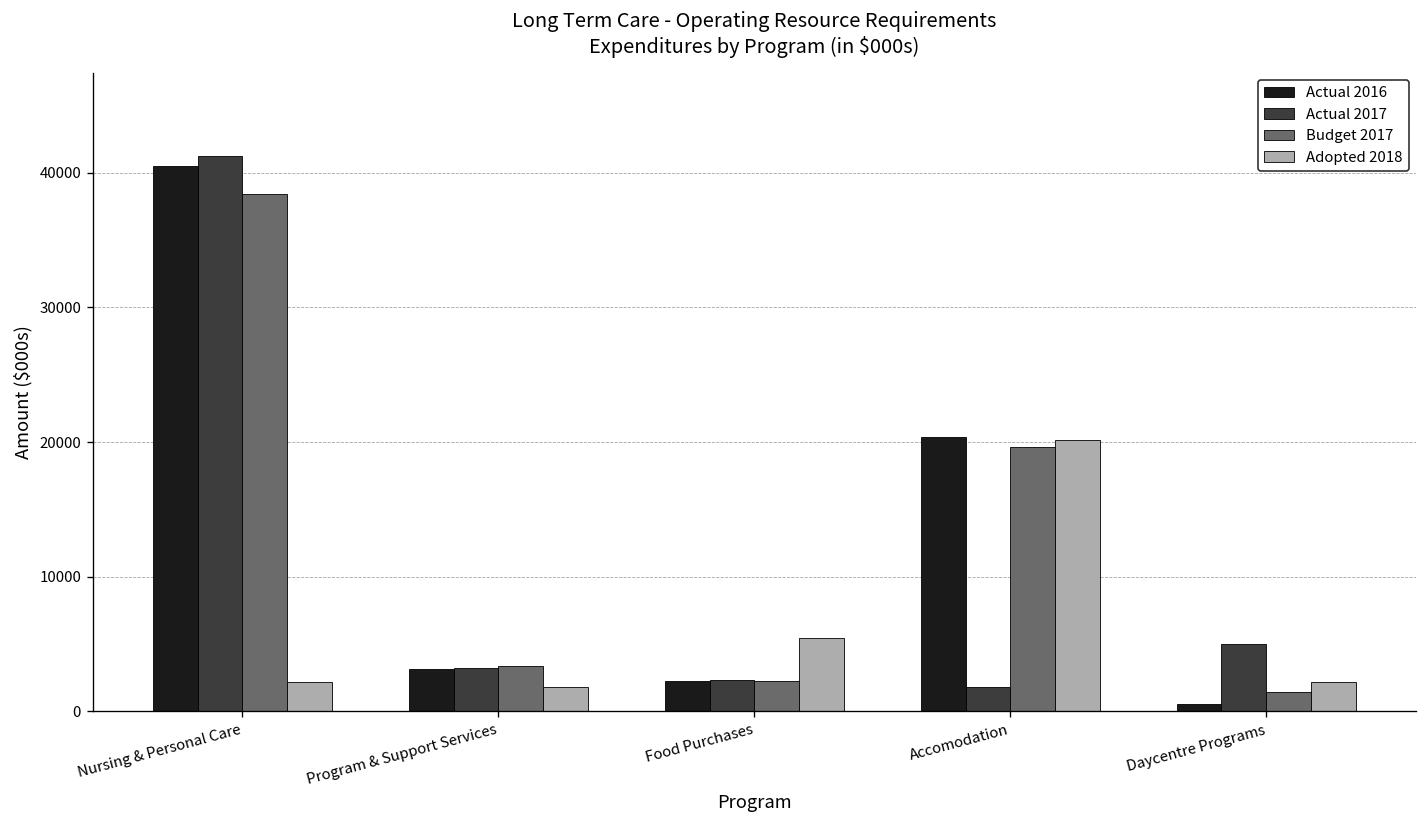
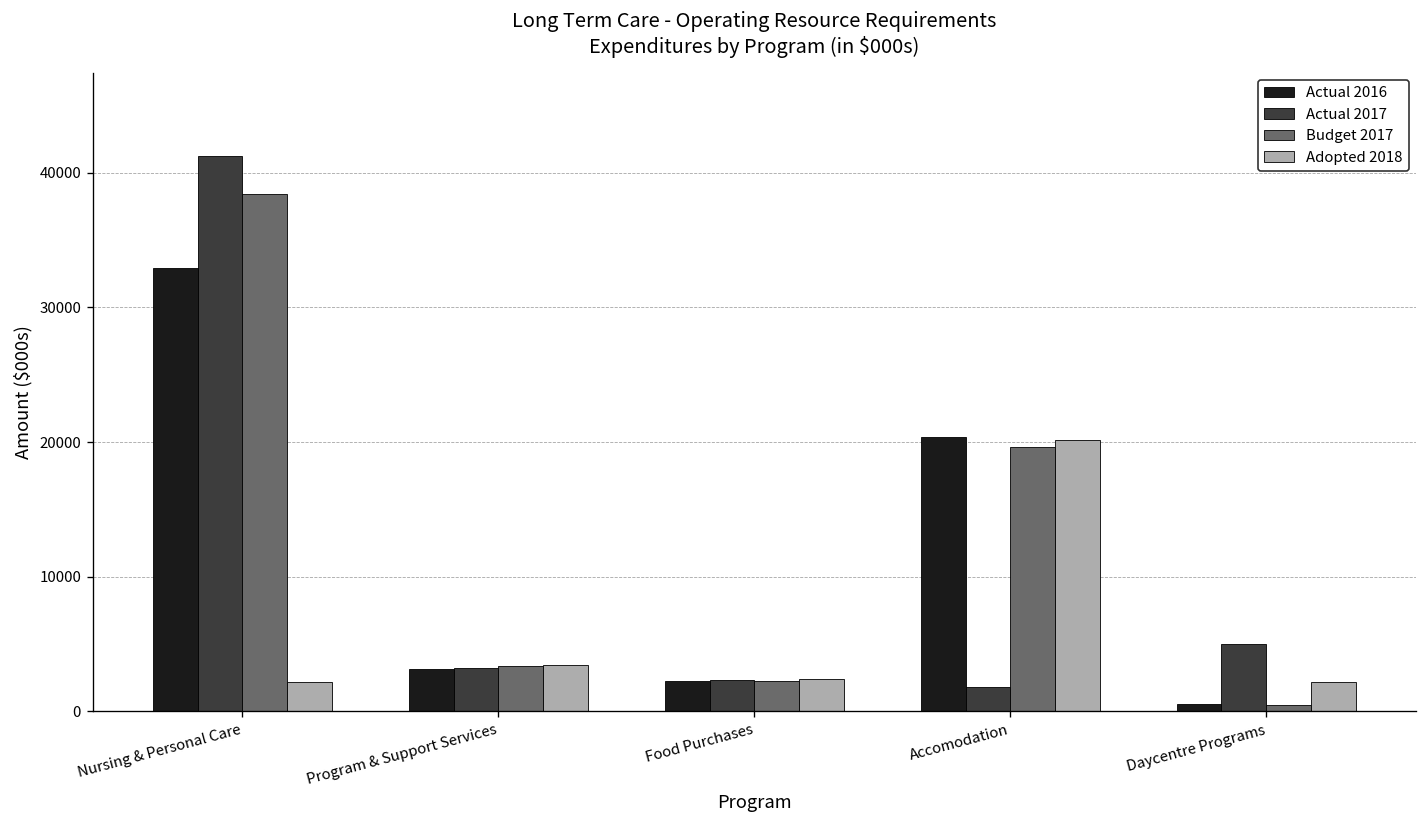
  {
    "Actual 2016": {
-     "Nursing & Personal Care": 40500,
+     "Nursing & Personal Care": 33000,
      "Program & Support Services": 3200,
      "Food Purchases": 2200,
      "Accomodation": 20400,
      "Daycentre Programs": 500
    },
    "Actual 2017": {
      "Nursing & Personal Care": 41300,
      "Program & Support Services": 3200,
      "Food Purchases": 2300,
      "Accomodation": 1800,
      "Daycentre Programs": 5000
    },
    "Budget 2017": {
      "Nursing & Personal Care": 38400,
      "Program & Support Services": 3400,
      "Food Purchases": 2200,
      "Accomodation": 19600,
-     "Daycentre Programs": 1400
+     "Daycentre Programs": 500
    },
    "Adopted 2018": {
      "Nursing & Personal Care": 2200,
-     "Program & Support Services": 1800,
-     "Food Purchases": 5400,
+     "Program & Support Services": 3500,
+     "Food Purchases": 2400,
      "Accomodation": 20100,
      "Daycentre Programs": 2200
    }
  }
